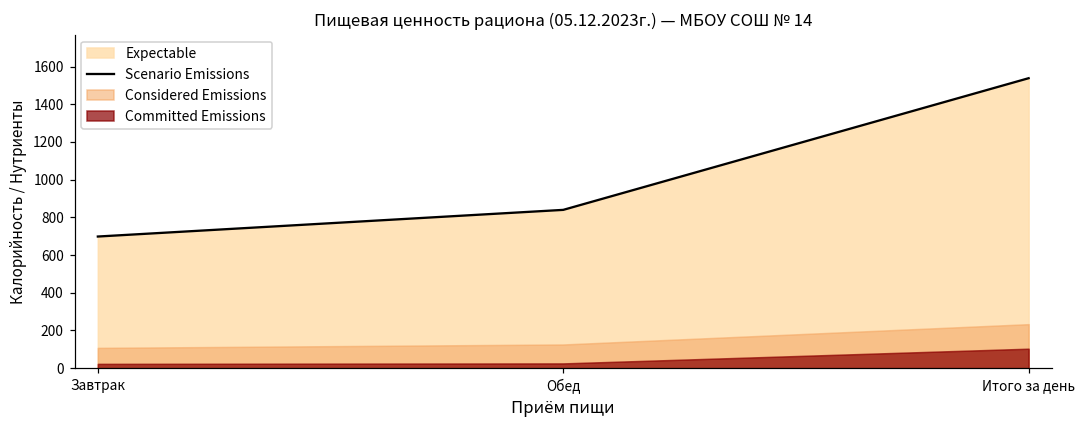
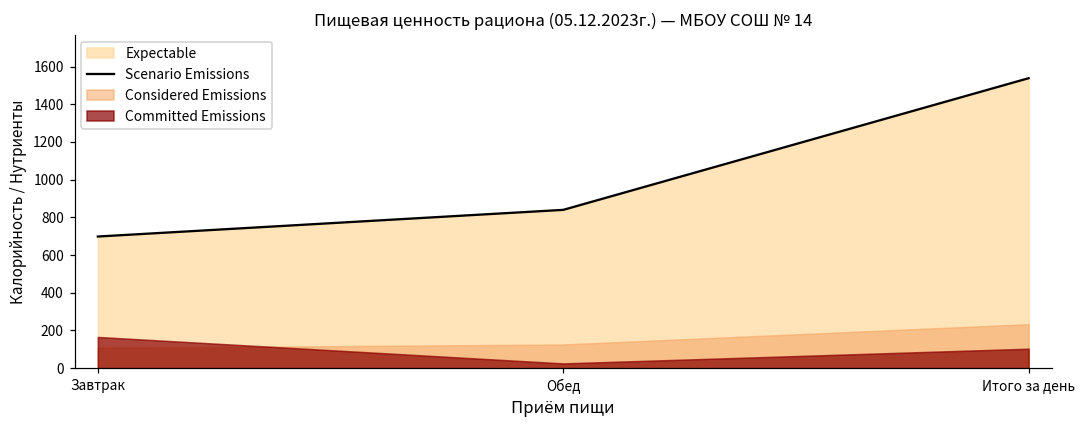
  {
    "Committed Emissions": {
-     "Завтрак": 20,
+     "Завтрак": 170,
      "Обед": 30,
      "Итого за день": 100
    }
  }
